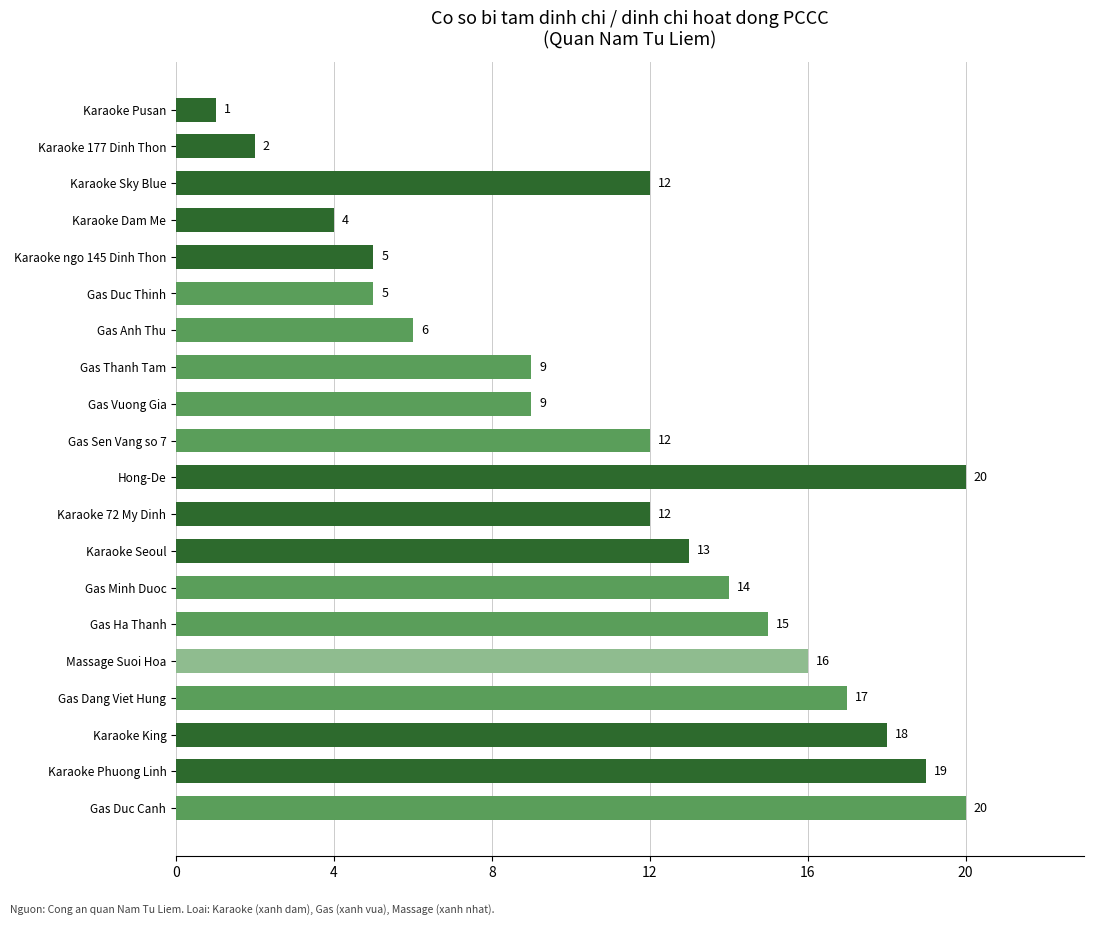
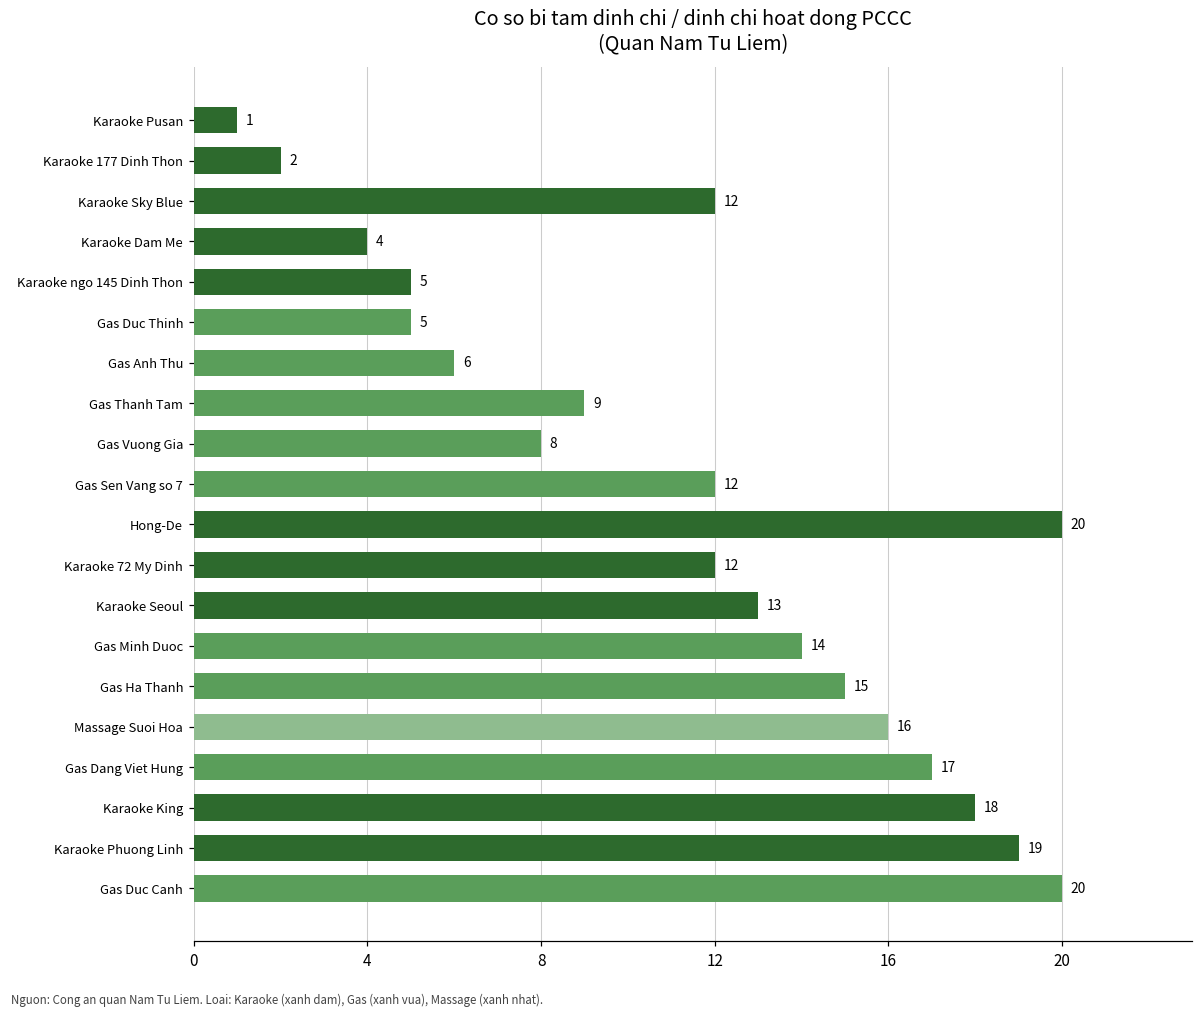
  {
    "Karaoke Pusan": 1,
    "Karaoke 177 Dinh Thon": 2,
    "Karaoke Sky Blue": 12,
    "Karaoke Dam Me": 4,
    "Karaoke ngo 145 Dinh Thon": 5,
    "Gas Duc Thinh": 5,
    "Gas Anh Thu": 6,
    "Gas Thanh Tam": 9,
-   "Gas Vuong Gia": 9,
+   "Gas Vuong Gia": 8,
    "Gas Sen Vang so 7": 12,
    "Hong-De": 20,
    "Karaoke 72 My Dinh": 12,
    "Karaoke Seoul": 13,
    "Gas Minh Duoc": 14,
    "Gas Ha Thanh": 15,
    "Massage Suoi Hoa": 16,
    "Gas Dang Viet Hung": 17,
    "Karaoke King": 18,
    "Karaoke Phuong Linh": 19,
    "Gas Duc Canh": 20
  }
